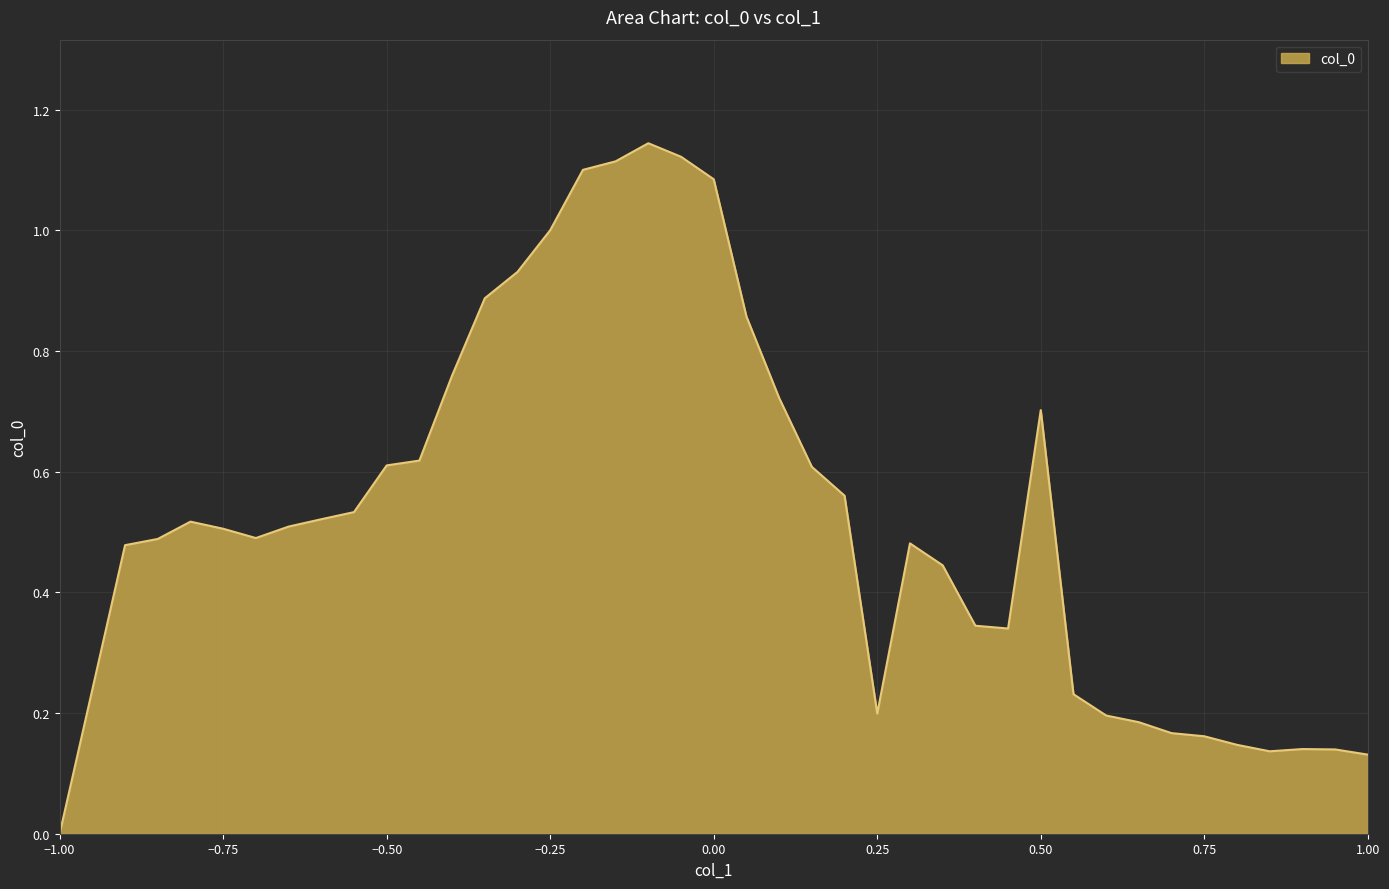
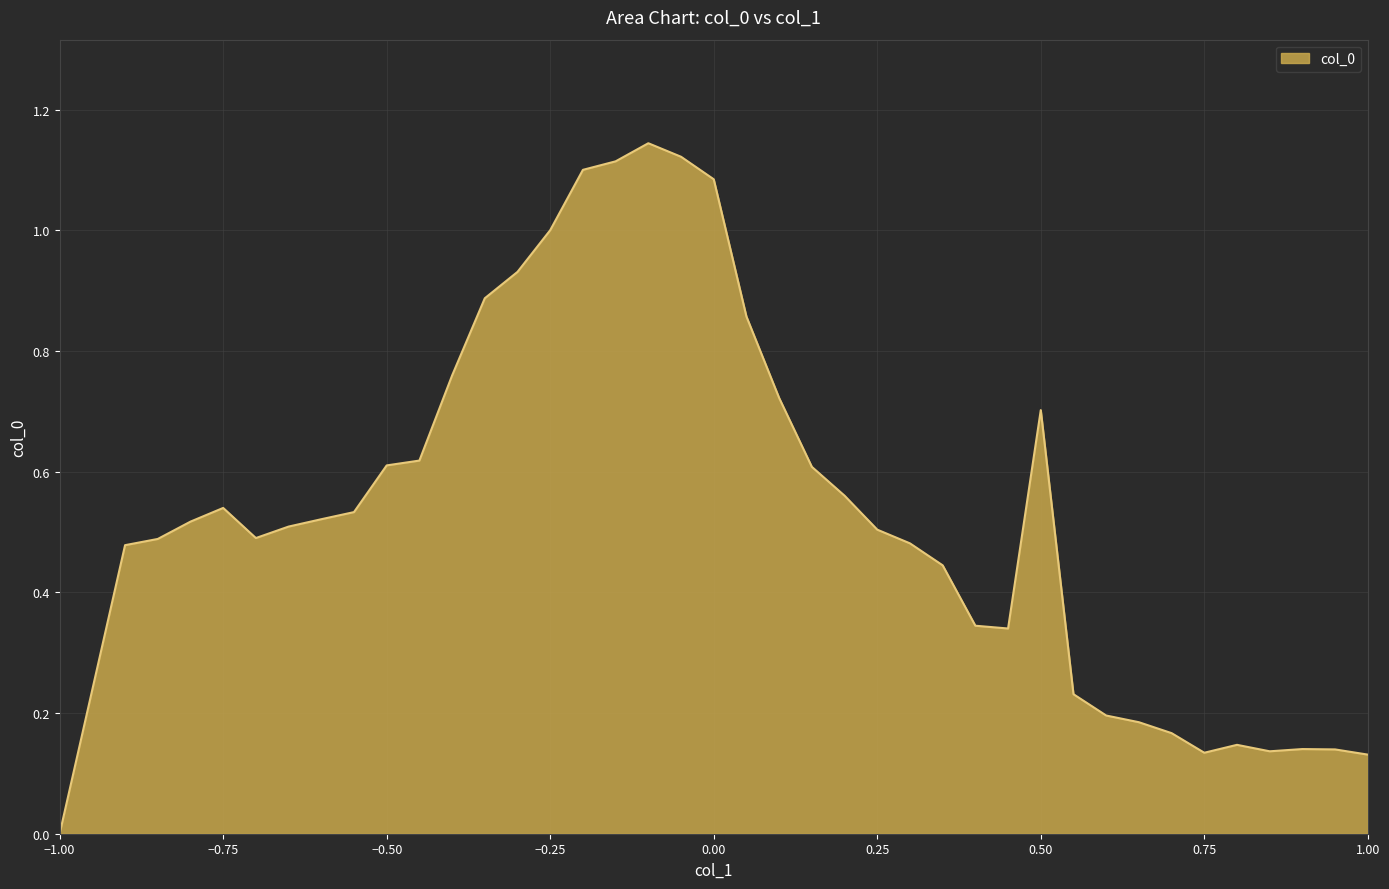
  {
    "−1.00": 0.00,
-   "−0.75": 0.51,
+   "−0.75": 0.54,
    "−0.50": 0.61,
    "−0.25": 1.00,
    "0.00": 1.08,
-   "0.25": 0.20,
+   "0.25": 0.50,
    "0.50": 0.70,
-   "0.75": 0.16,
+   "0.75": 0.13,
    "1.00": 0.13
  }
